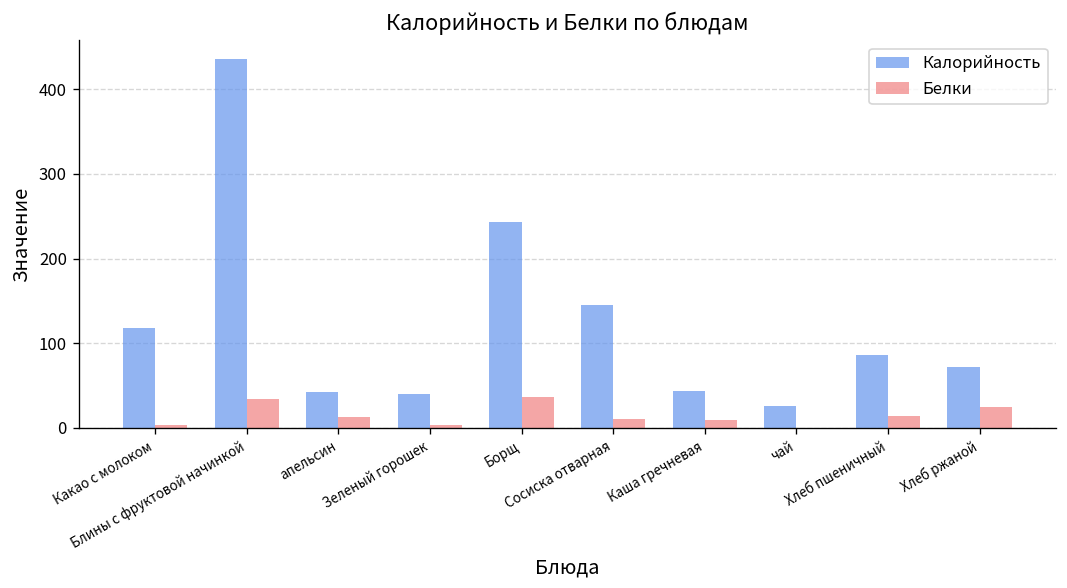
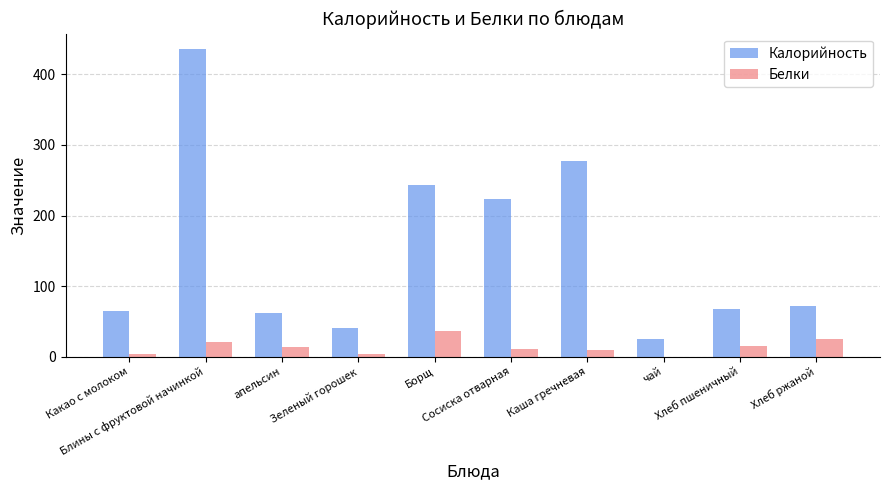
  {
    "Калорийность": {
-     "Какао с молоком": 120,
+     "Какао с молоком": 60,
      "Блины с фруктовой начинкой": 440,
-     "апельсин": 40,
+     "апельсин": 60,
      "Зеленый горошек": 40,
      "Борщ": 240,
-     "Сосиска отварная": 140,
-     "Каша гречневая": 40,
+     "Сосиска отварная": 220,
+     "Каша гречневая": 280,
      "чай": 30,
-     "Хлеб пшеничный": 90,
+     "Хлеб пшеничный": 70,
      "Хлеб ржаной": 70
    },
    "Белки": {
      "Какао с молоком": 0,
-     "Блины с фруктовой начинкой": 30,
+     "Блины с фруктовой начинкой": 20,
      "апельсин": 10,
      "Зеленый горошек": 0,
      "Борщ": 40,
      "Сосиска отварная": 10,
      "Каша гречневая": 10,
      "Хлеб пшеничный": 10,
      "Хлеб ржаной": 30
    }
  }
